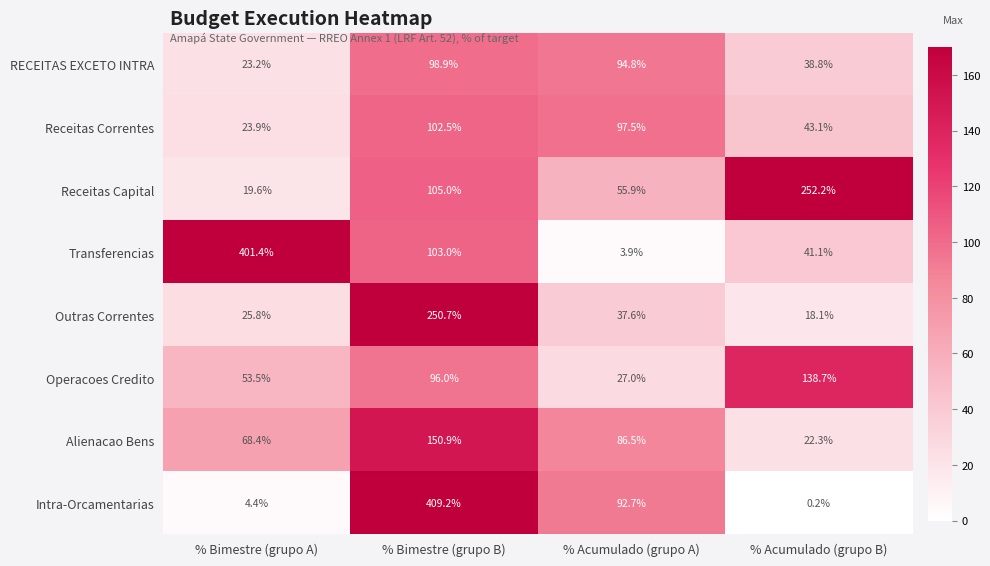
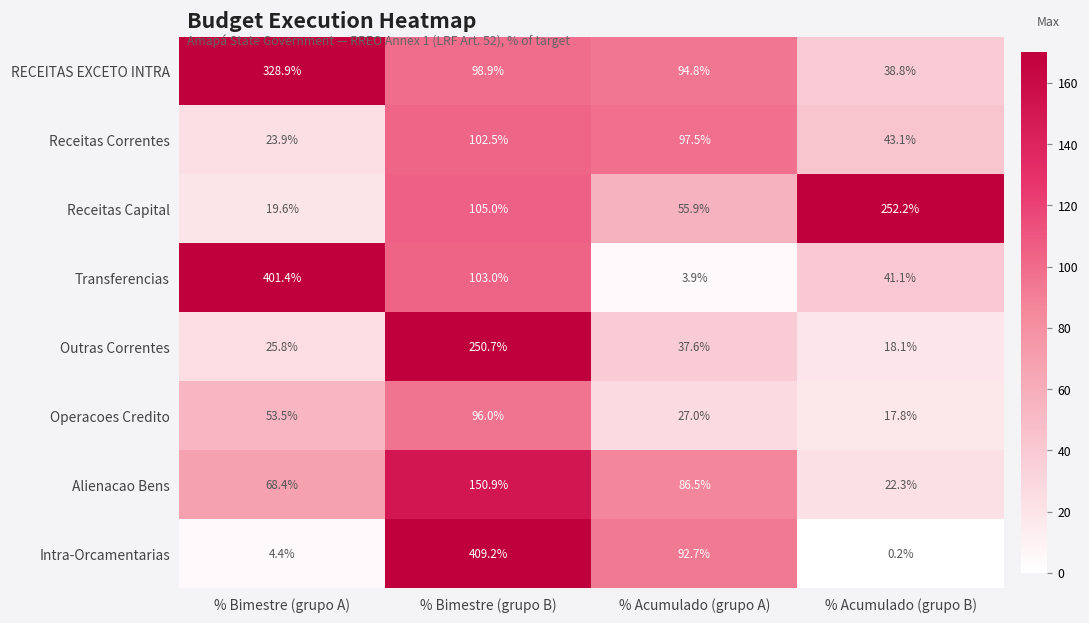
  {
    "RECEITAS EXCETO INTRA": {
-     "% Bimestre (grupo A)": "23.2%",
+     "% Bimestre (grupo A)": "328.9%",
      "% Bimestre (grupo B)": "98.9%",
      "% Acumulado (grupo A)": "94.8%",
      "% Acumulado (grupo B)": "38.8%"
    },
    "Receitas Correntes": {
      "% Bimestre (grupo A)": "23.9%",
      "% Bimestre (grupo B)": "102.5%",
      "% Acumulado (grupo A)": "97.5%",
      "% Acumulado (grupo B)": "43.1%"
    },
    "Receitas Capital": {
      "% Bimestre (grupo A)": "19.6%",
      "% Bimestre (grupo B)": "105.0%",
      "% Acumulado (grupo A)": "55.9%",
      "% Acumulado (grupo B)": "252.2%"
    },
    "Transferencias": {
      "% Bimestre (grupo A)": "401.4%",
      "% Bimestre (grupo B)": "103.0%",
      "% Acumulado (grupo A)": "3.9%",
      "% Acumulado (grupo B)": "41.1%"
    },
    "Outras Correntes": {
      "% Bimestre (grupo A)": "25.8%",
      "% Bimestre (grupo B)": "250.7%",
      "% Acumulado (grupo A)": "37.6%",
      "% Acumulado (grupo B)": "18.1%"
    },
    "Operacoes Credito": {
      "% Bimestre (grupo A)": "53.5%",
      "% Bimestre (grupo B)": "96.0%",
      "% Acumulado (grupo A)": "27.0%",
-     "% Acumulado (grupo B)": "138.7%"
+     "% Acumulado (grupo B)": "17.8%"
    },
    "Alienacao Bens": {
      "% Bimestre (grupo A)": "68.4%",
      "% Bimestre (grupo B)": "150.9%",
      "% Acumulado (grupo A)": "86.5%",
      "% Acumulado (grupo B)": "22.3%"
    },
    "Intra-Orcamentarias": {
      "% Bimestre (grupo A)": "4.4%",
      "% Bimestre (grupo B)": "409.2%",
      "% Acumulado (grupo A)": "92.7%",
      "% Acumulado (grupo B)": "0.2%"
    }
  }
